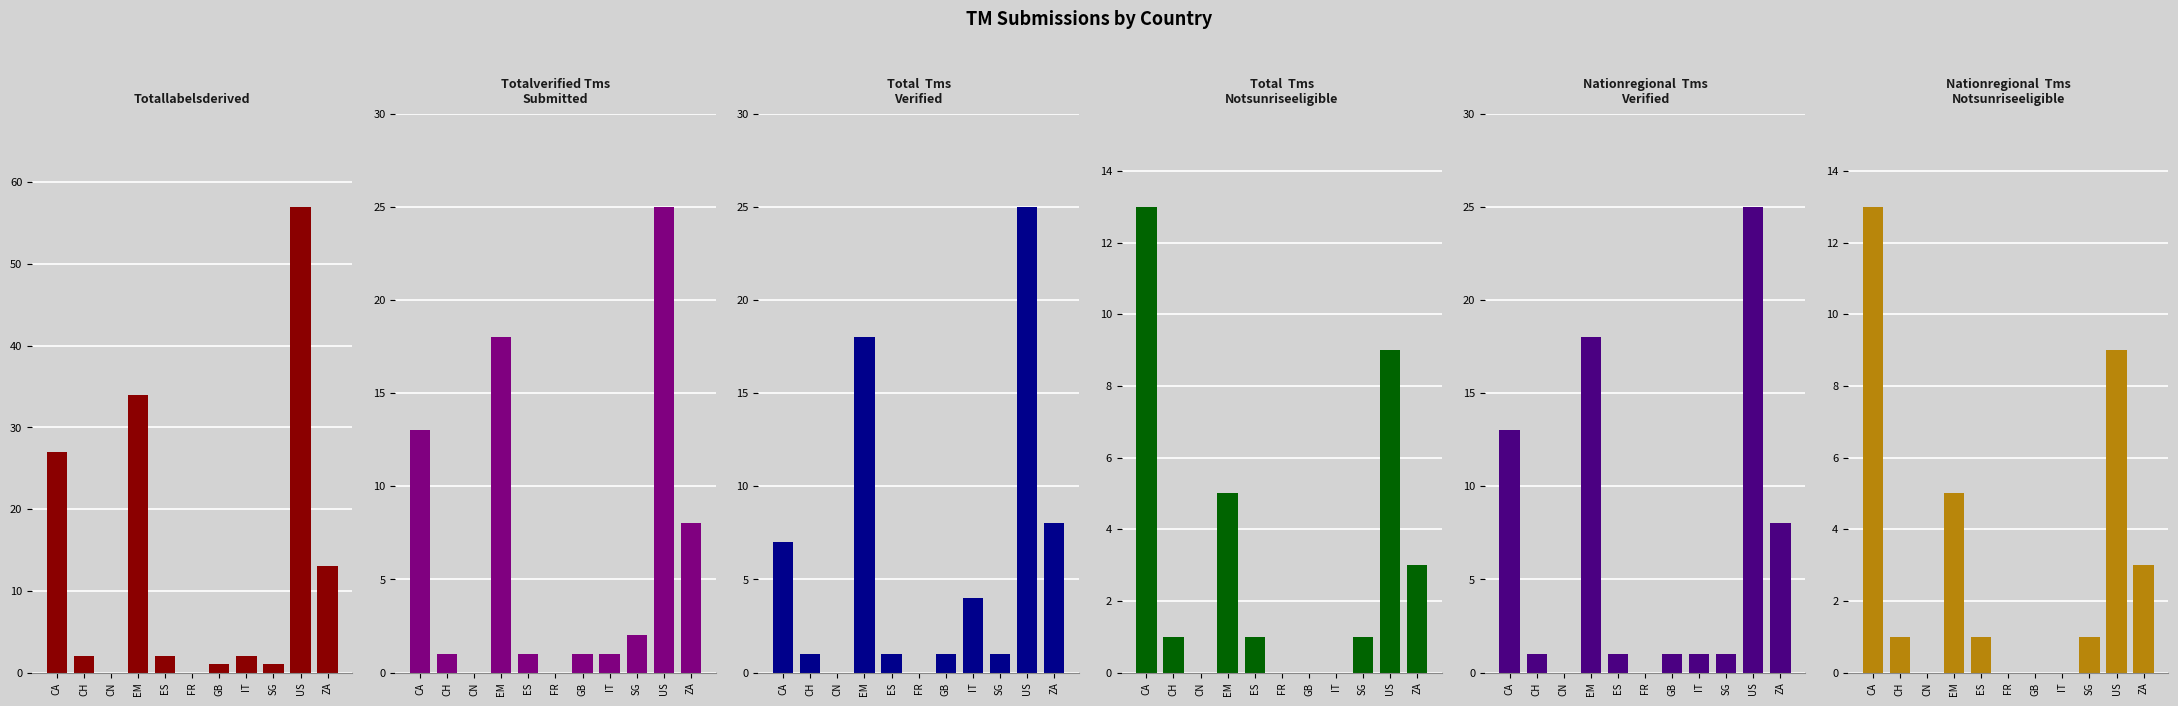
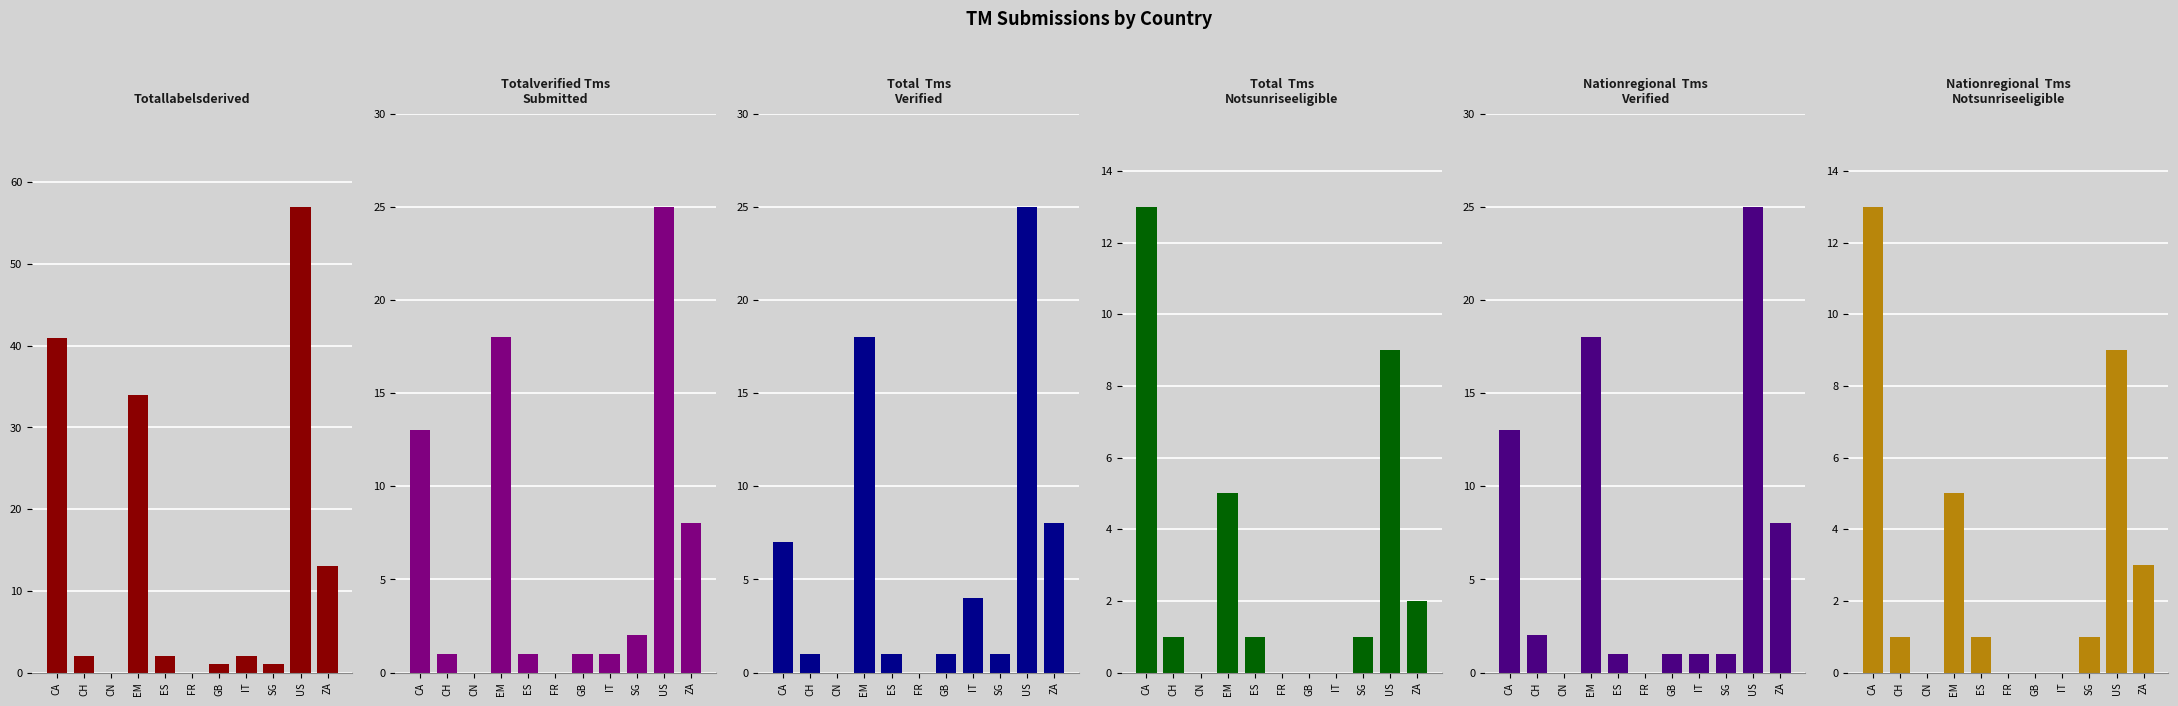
  {
    "Totallabelsderived": {
-     "CA": 27,
+     "CA": 41,
      "CH": 2,
      "CN": 0,
      "EM": 34,
      "ES": 2,
      "FR": 0,
      "GB": 1,
      "IT": 2,
      "SG": 1,
      "US": 57,
      "ZA": 13
    },
    "Totalverified Tms Submitted": {
      "CA": 13.0,
      "CH": 1.0,
      "CN": 0.0,
      "EM": 18.0,
      "ES": 1.0,
      "FR": 0.0,
      "GB": 1.0,
      "IT": 1.0,
      "SG": 2.0,
      "US": 25.0,
      "ZA": 8.0
    },
    "Total Tms Verified": {
      "CA": 7.0,
      "CH": 1.0,
      "CN": 0.0,
      "EM": 18.0,
      "ES": 1.0,
      "FR": 0.0,
      "GB": 1.0,
      "IT": 4.0,
      "SG": 1.0,
      "US": 25.0,
      "ZA": 8.0
    },
    "Total Tms Notsunriseeligible": {
      "CA": 13,
      "CH": 1,
      "CN": 0,
      "EM": 5,
      "ES": 1,
      "FR": 0,
      "GB": 0,
      "IT": 0,
      "SG": 1,
      "US": 9,
-     "ZA": 3
+     "ZA": 2
    },
    "Nationregional Tms Verified": {
      "CA": 13,
-     "CH": 1,
+     "CH": 2,
      "CN": 0,
      "EM": 18,
      "ES": 1,
      "FR": 0,
      "GB": 1,
      "IT": 1,
      "SG": 1,
      "US": 25,
      "ZA": 8
    },
    "Nationregional Tms Notsunriseeligible": {
      "CA": 13.0,
      "CH": 1.0,
      "CN": 0.0,
      "EM": 5.0,
      "ES": 1.0,
      "FR": 0.0,
      "GB": 0.0,
      "IT": 0.0,
      "SG": 1.0,
      "US": 9.0,
      "ZA": 3.0
    }
  }
